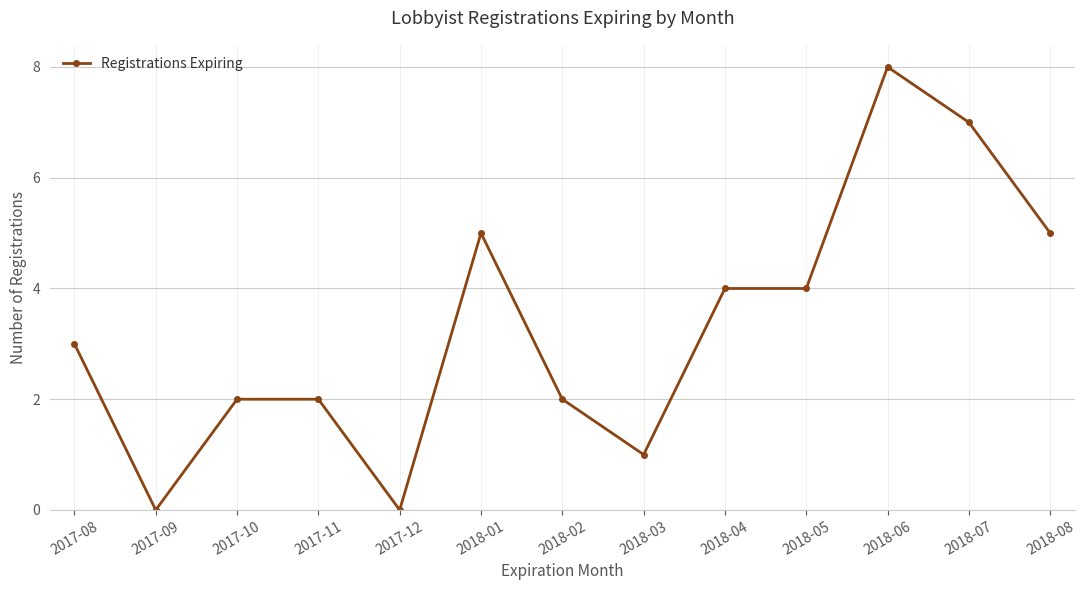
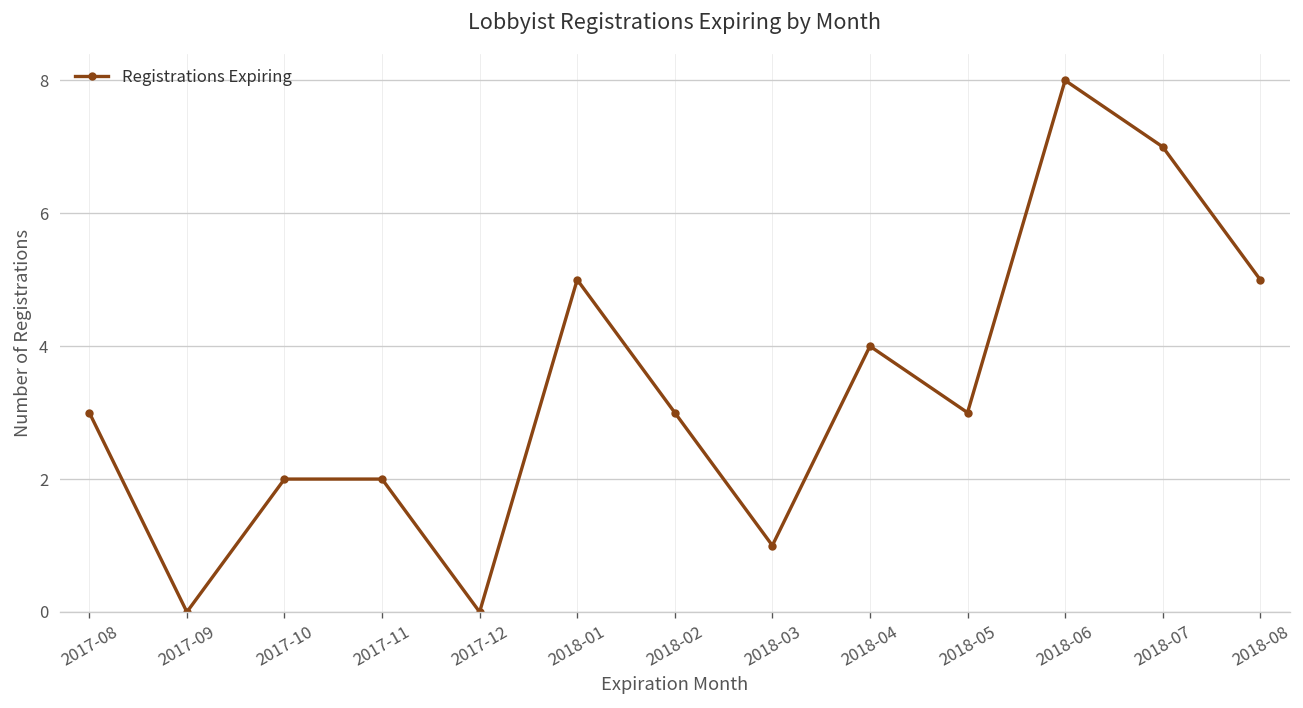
  {
    "2017-08": 3,
    "2017-09": 0,
    "2017-10": 2,
    "2017-11": 2,
    "2017-12": 0,
    "2018-01": 5,
-   "2018-02": 2,
+   "2018-02": 3,
    "2018-03": 1,
    "2018-04": 4,
-   "2018-05": 4,
+   "2018-05": 3,
    "2018-06": 8,
    "2018-07": 7,
    "2018-08": 5
  }
